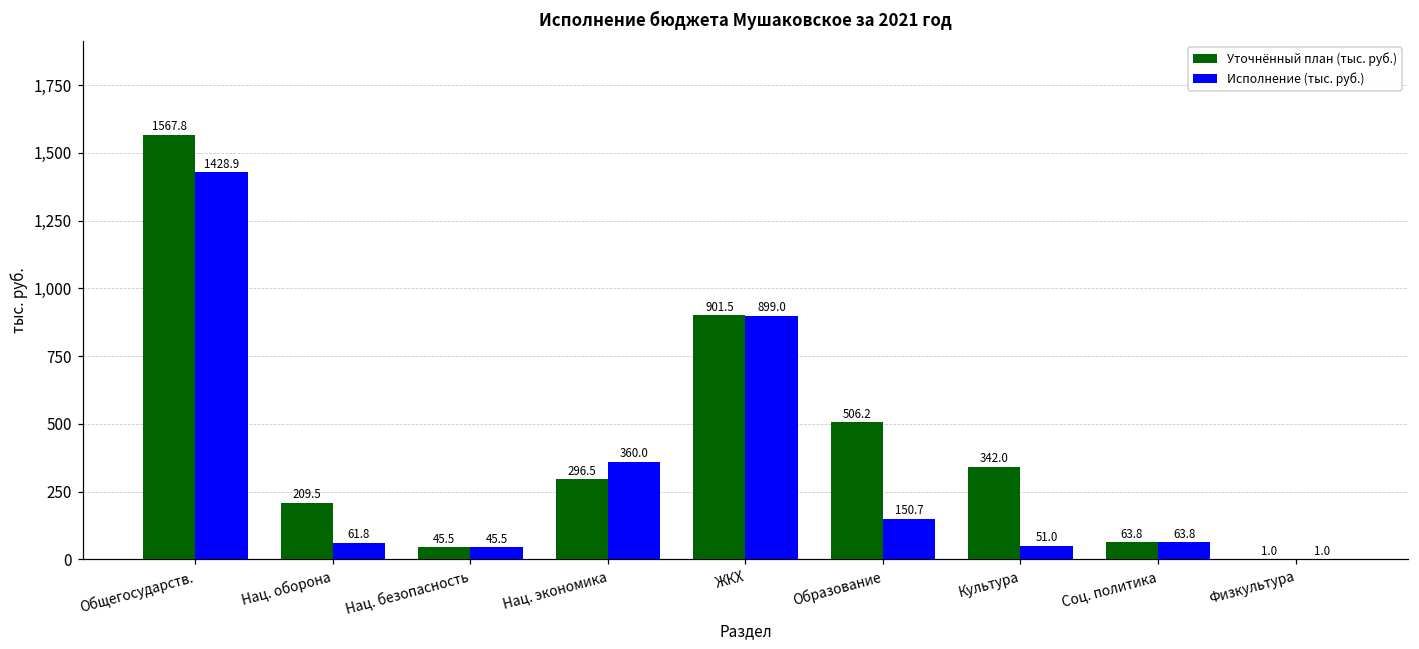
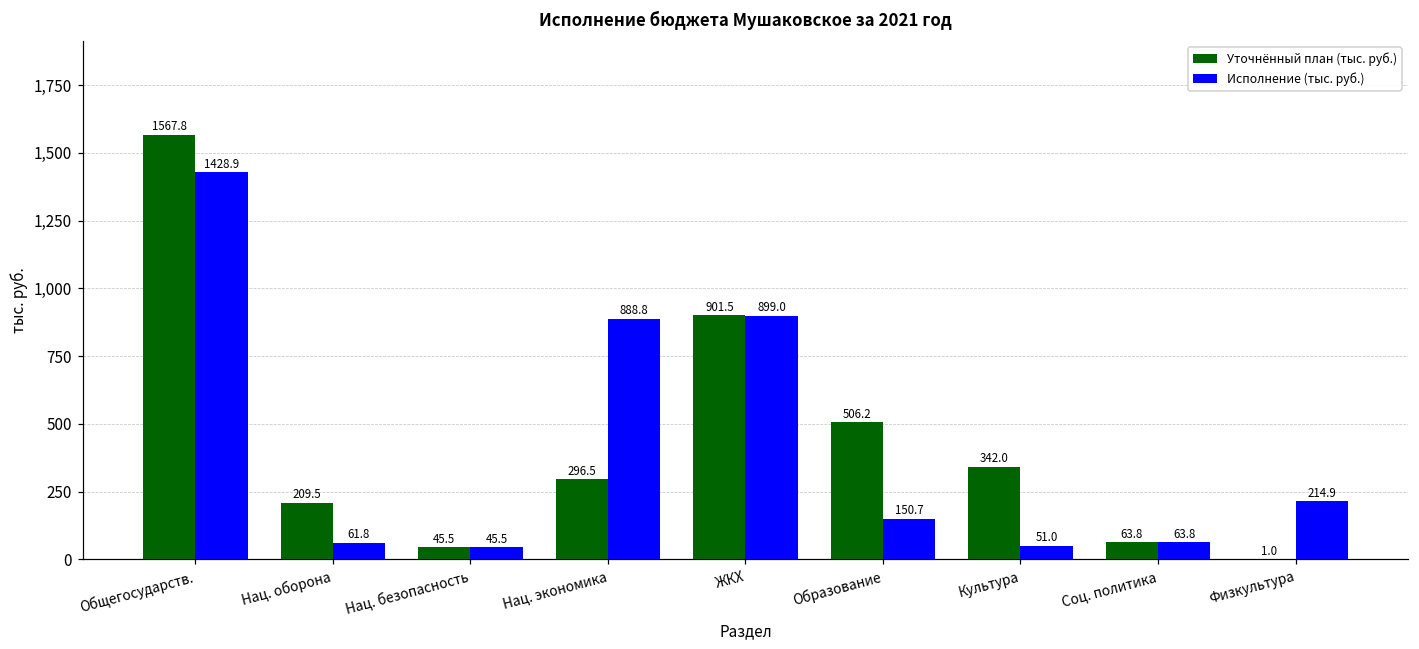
  {
    "Уточнённый план (тыс. руб.)": {
      "Общегосударств.": 1567.8,
      "Нац. оборона": 209.5,
      "Нац. безопасность": 45.5,
      "Нац. экономика": 296.5,
      "ЖКХ": 901.5,
      "Образование": 506.2,
      "Культура": 342.0,
      "Соц. политика": 63.8,
      "Физкультура": 1.0
    },
    "Исполнение (тыс. руб.)": {
      "Общегосударств.": 1428.9,
      "Нац. оборона": 61.8,
      "Нац. безопасность": 45.5,
-     "Нац. экономика": 360.0,
+     "Нац. экономика": 888.8,
      "ЖКХ": 899.0,
      "Образование": 150.7,
      "Культура": 51.0,
      "Соц. политика": 63.8,
-     "Физкультура": 1.0
+     "Физкультура": 214.9
    }
  }
